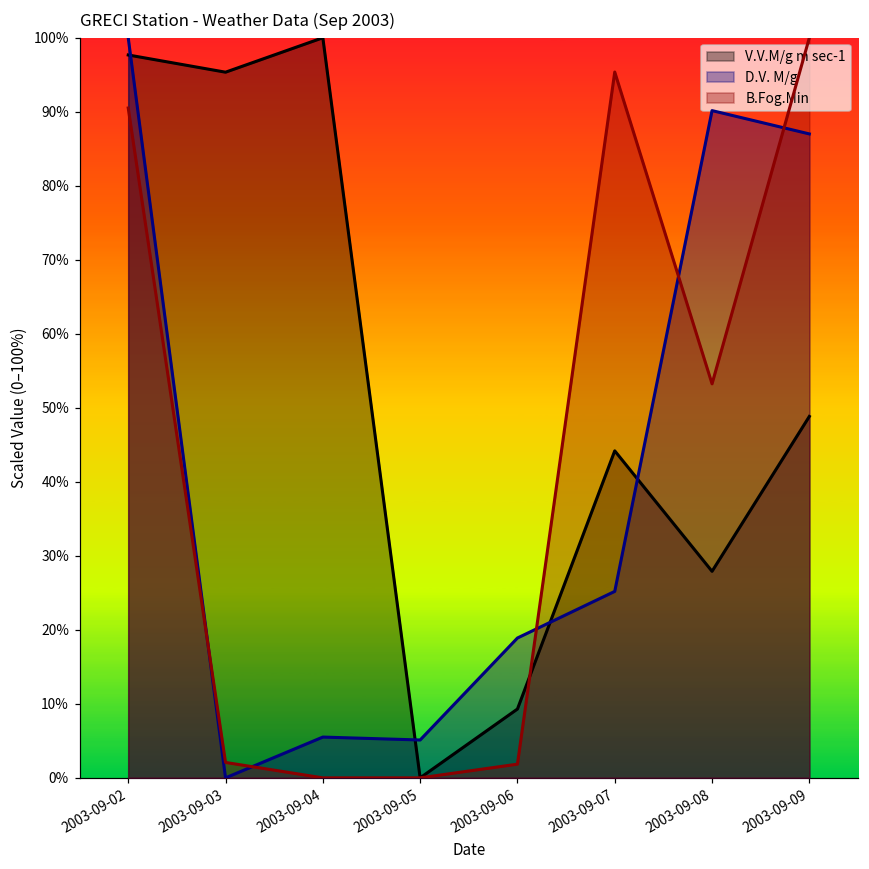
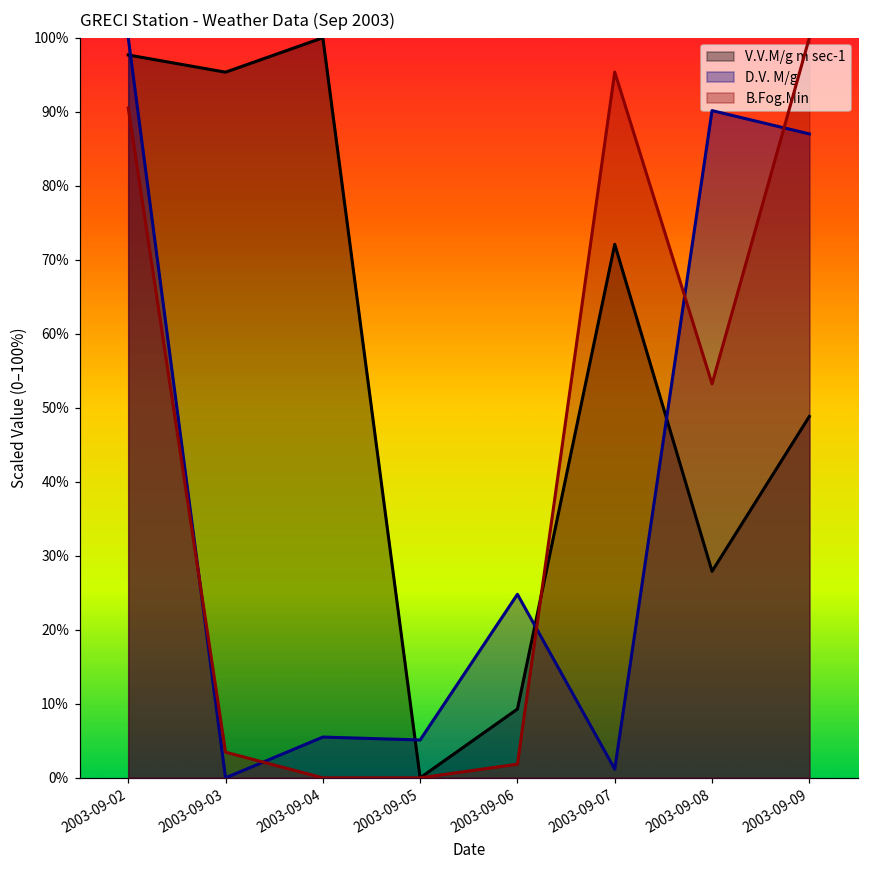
  {
    "V.V.M/g m sec-1": {
      "2003-09-02": "98%",
      "2003-09-03": "95%",
      "2003-09-04": "100%",
      "2003-09-06": "9%",
-     "2003-09-07": "44%",
+     "2003-09-07": "72%",
      "2003-09-08": "28%",
      "2003-09-09": "49%"
    },
    "D.V. M/g": {
      "2003-09-02": "100%",
      "2003-09-03": "0%",
      "2003-09-04": "6%",
      "2003-09-05": "5%",
-     "2003-09-06": "19%",
-     "2003-09-07": "25%",
+     "2003-09-06": "25%",
+     "2003-09-07": "1%",
      "2003-09-09": "87%"
    },
    "B.Fog.Min": {
      "2003-09-02": "91%",
-     "2003-09-03": "2%",
+     "2003-09-03": "3%",
      "2003-09-04": "0%",
      "2003-09-06": "2%",
      "2003-09-07": "95%",
      "2003-09-08": "53%",
      "2003-09-09": "100%"
    }
  }
